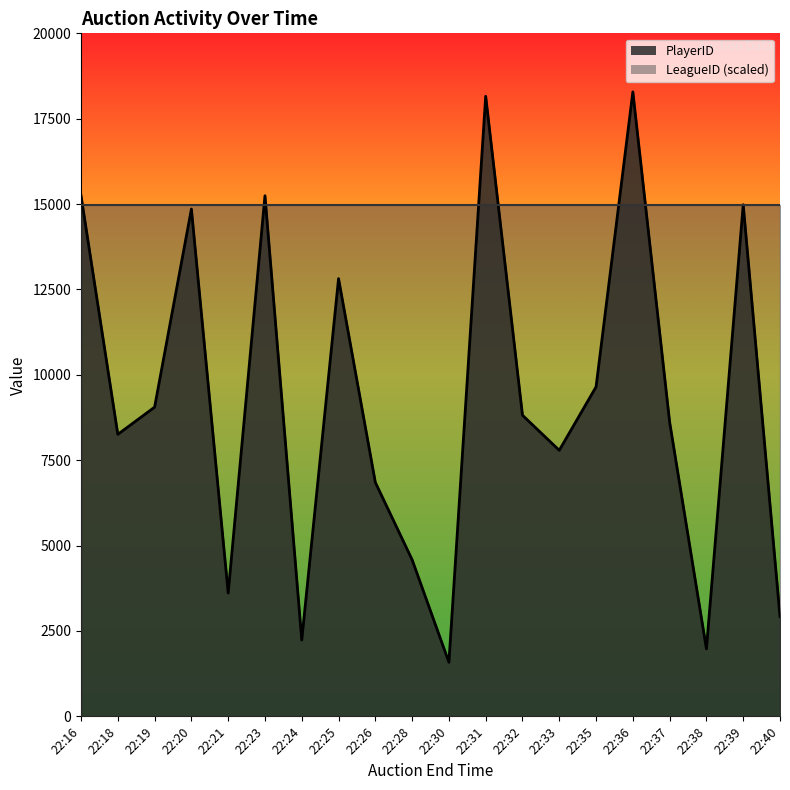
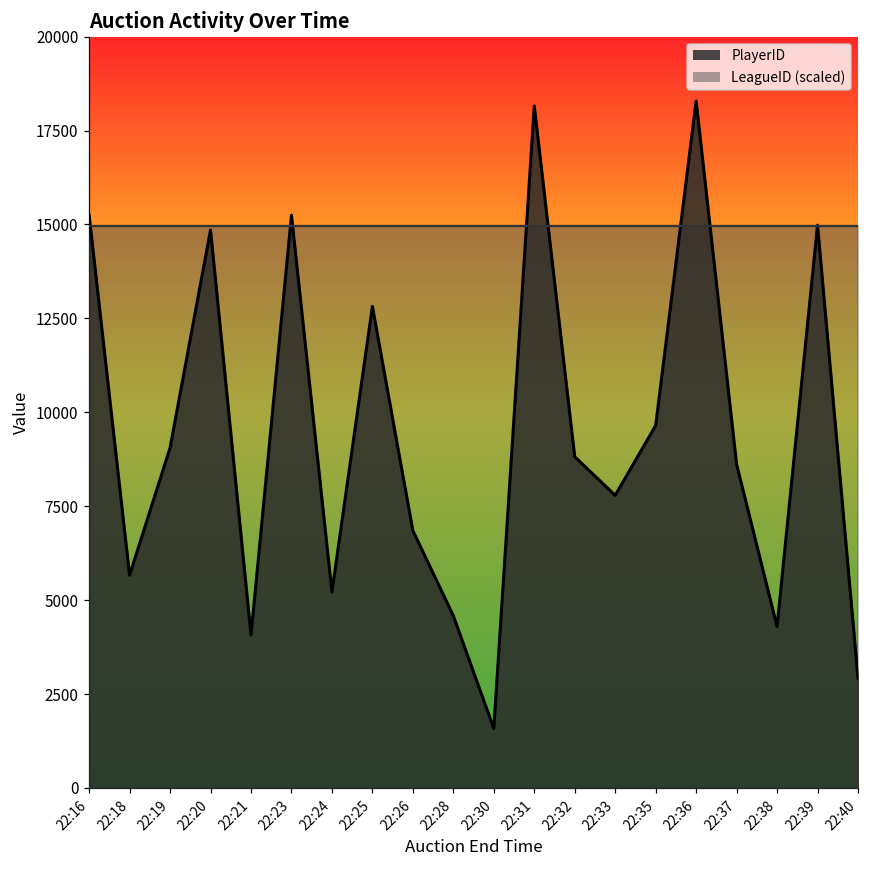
  {
    "PlayerID": {
      "22:16": 15200,
-     "22:18": 8300,
+     "22:18": 5700,
      "22:19": 9100,
      "22:20": 14900,
-     "22:21": 3600,
+     "22:21": 4100,
      "22:23": 15200,
-     "22:24": 2200,
+     "22:24": 5200,
      "22:25": 12800,
      "22:26": 6900,
      "22:28": 4600,
      "22:30": 1600,
      "22:31": 18200,
      "22:32": 8800,
      "22:33": 7800,
      "22:35": 9600,
      "22:36": 18300,
      "22:37": 8600,
-     "22:38": 2000,
+     "22:38": 4300,
      "22:40": 2900
    },
    "LeagueID (scaled)": {
      "22:16": 15000,
      "22:18": 15000,
      "22:19": 15000,
      "22:20": 15000,
      "22:21": 15000,
      "22:23": 15000,
      "22:24": 15000,
      "22:25": 15000,
      "22:26": 15000,
      "22:28": 15000,
      "22:30": 15000,
      "22:31": 15000,
      "22:32": 15000,
      "22:33": 15000,
      "22:35": 15000,
      "22:36": 15000,
      "22:37": 15000,
      "22:38": 15000,
      "22:40": 15000
    }
  }
